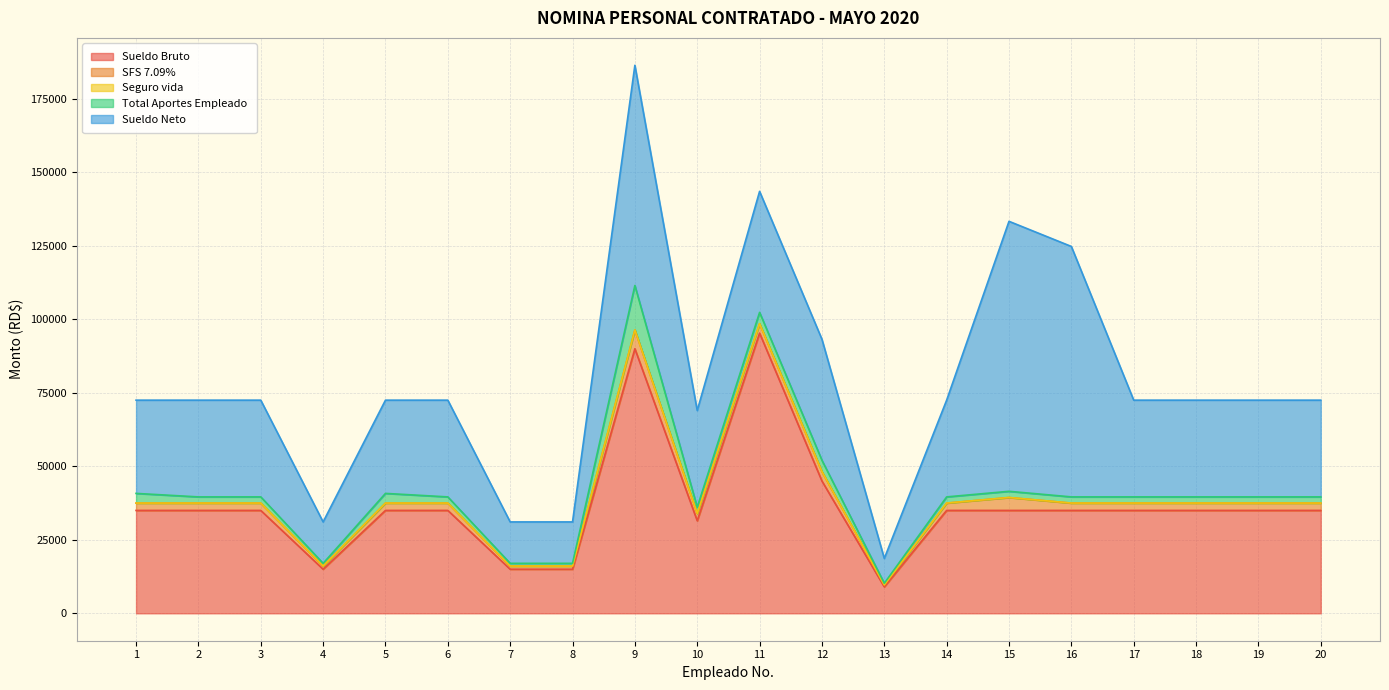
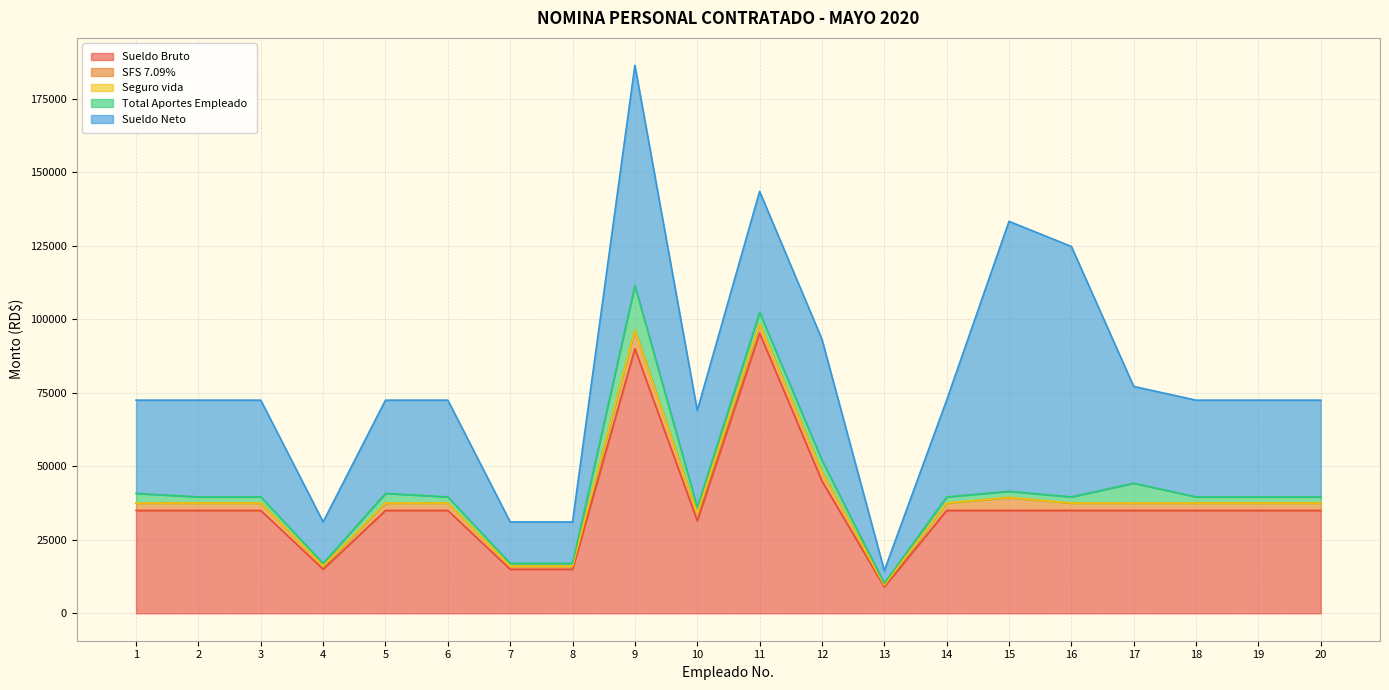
  {
    "Total Aportes Empleado": {
      "1": 3000,
      "2": 2000,
      "3": 2000,
      "4": 1000,
      "5": 3000,
      "6": 2000,
      "7": 1000,
      "8": 1000,
      "9": 15000,
      "10": 2000,
      "11": 4000,
      "12": 4000,
      "14": 2000,
      "15": 2000,
      "16": 2000,
-     "17": 2000,
+     "17": 7000,
      "18": 2000,
      "19": 2000,
      "20": 2000
    },
    "Sueldo Neto": {
      "1": 32000,
      "2": 33000,
      "3": 33000,
      "4": 14000,
      "5": 32000,
      "6": 33000,
      "7": 14000,
      "8": 14000,
      "9": 75000,
      "10": 33000,
      "11": 41000,
      "12": 41000,
-     "13": 8000,
+     "13": 4000,
      "14": 33000,
      "15": 92000,
      "16": 85000,
      "17": 33000,
      "18": 33000,
      "19": 33000,
      "20": 33000
    }
  }
